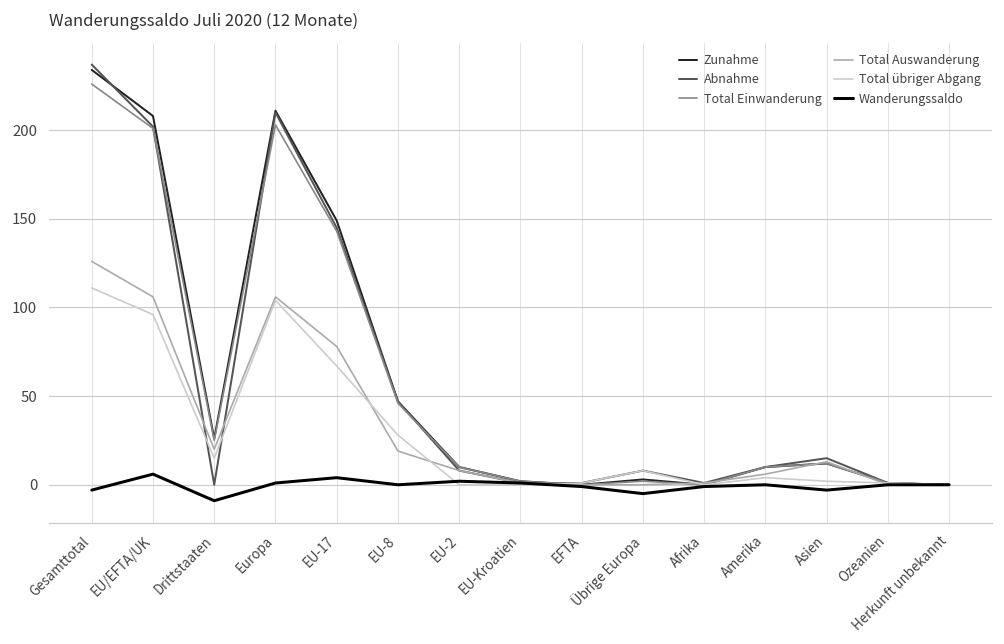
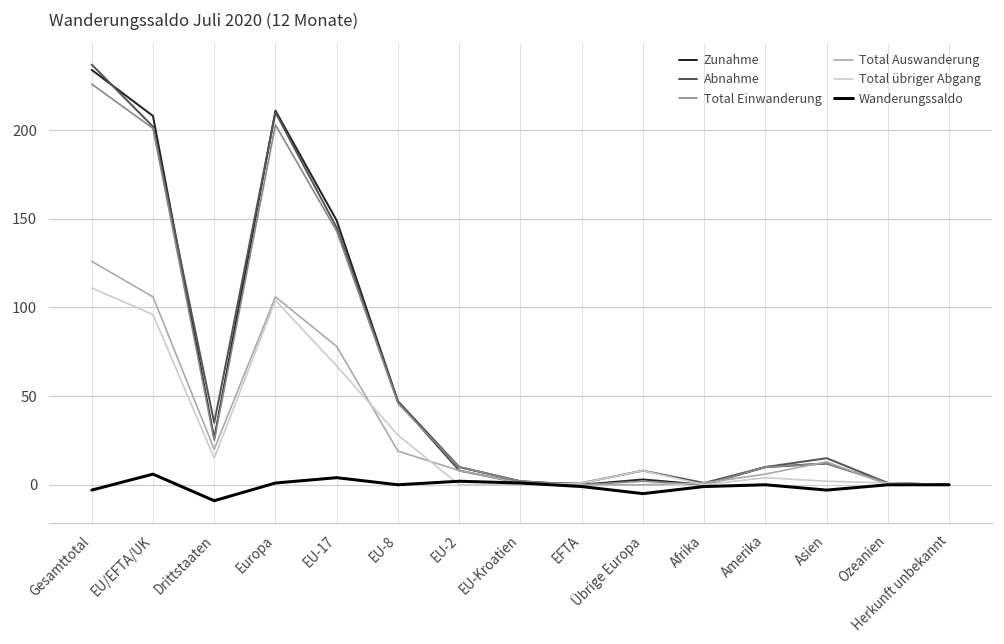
  {
    "Abnahme": {
      "Gesamttotal": 237,
-     "Drittstaaten": 0,
+     "Drittstaaten": 35,
      "EU-17": 145,
      "Asien": 15
    }
  }
